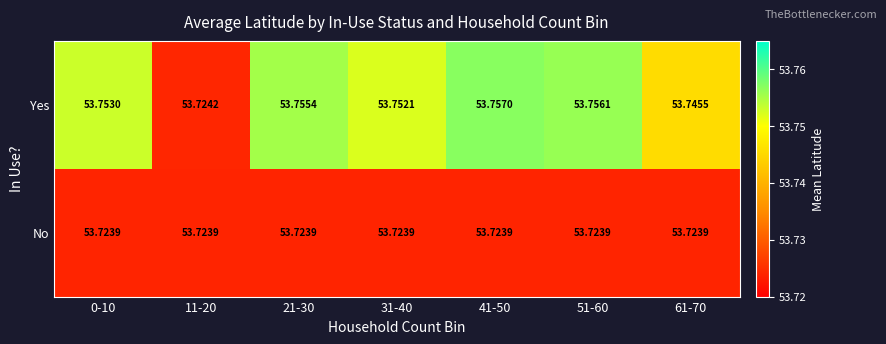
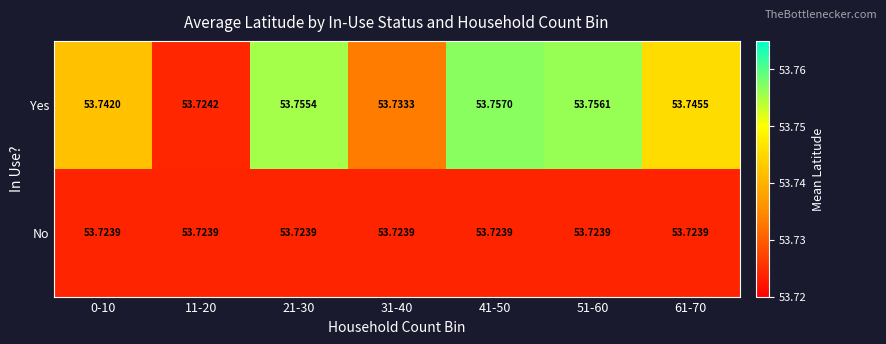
  {
    "Yes": {
-     "0-10": 53.7530,
+     "0-10": 53.7420,
      "11-20": 53.7242,
      "21-30": 53.7554,
-     "31-40": 53.7521,
+     "31-40": 53.7333,
      "41-50": 53.7570,
      "51-60": 53.7561,
      "61-70": 53.7455
    },
    "No": {
      "0-10": 53.7239,
      "11-20": 53.7239,
      "21-30": 53.7239,
      "31-40": 53.7239,
      "41-50": 53.7239,
      "51-60": 53.7239,
      "61-70": 53.7239
    }
  }
